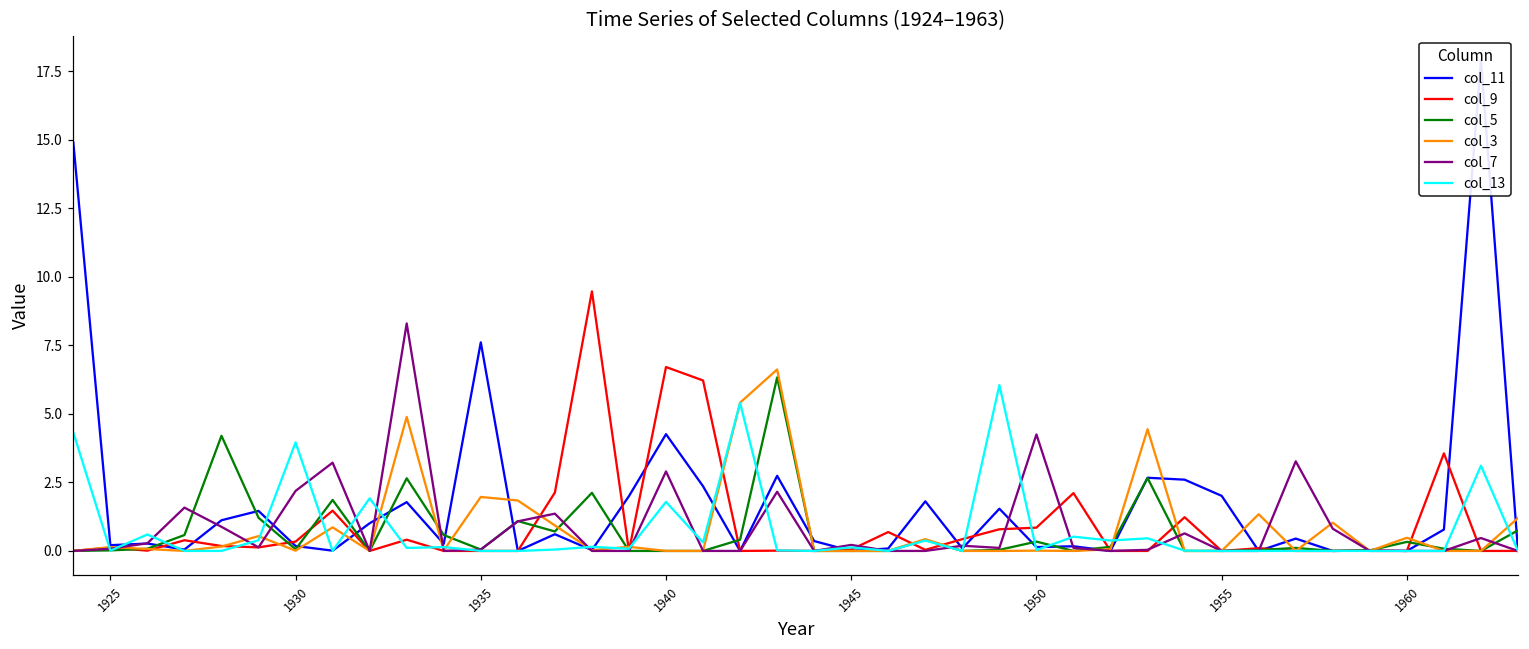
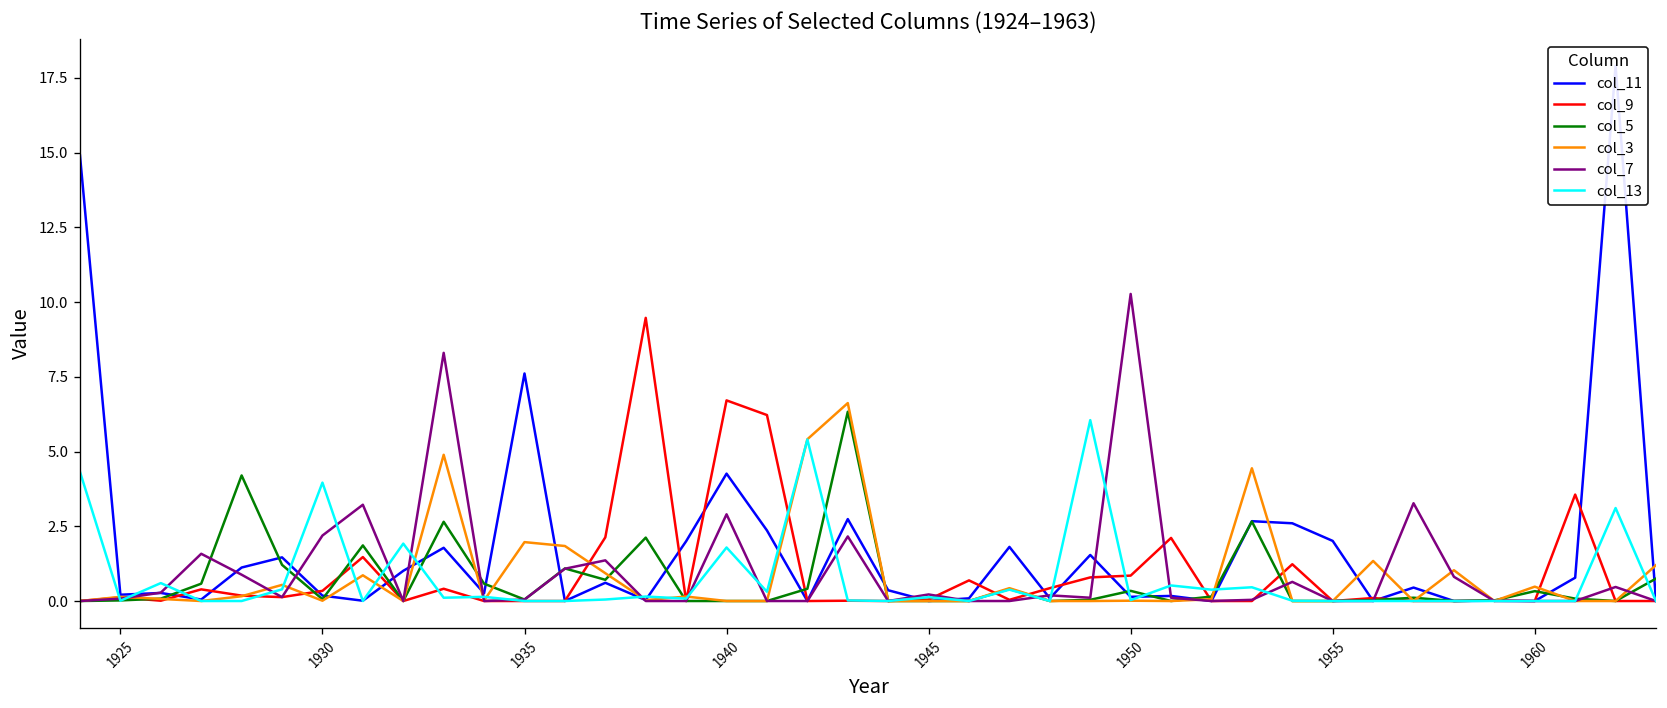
  {
    "col_11": {
      "1930": 0.2,
      "1935": 7.6,
      "1940": 4.3,
      "1950": 0.1,
      "1955": 2.0
    },
    "col_9": {
      "1930": 0.3,
      "1940": 6.7,
      "1950": 0.9
    },
    "col_5": {
      "1950": 0.3,
      "1960": 0.3
    },
    "col_3": {
      "1935": 2.0,
      "1960": 0.5
    },
    "col_7": {
      "1930": 2.2,
      "1940": 2.9,
-     "1950": 4.3
+     "1950": 10.3
    },
    "col_13": {
      "1930": 4.0,
      "1940": 1.8
    }
  }
